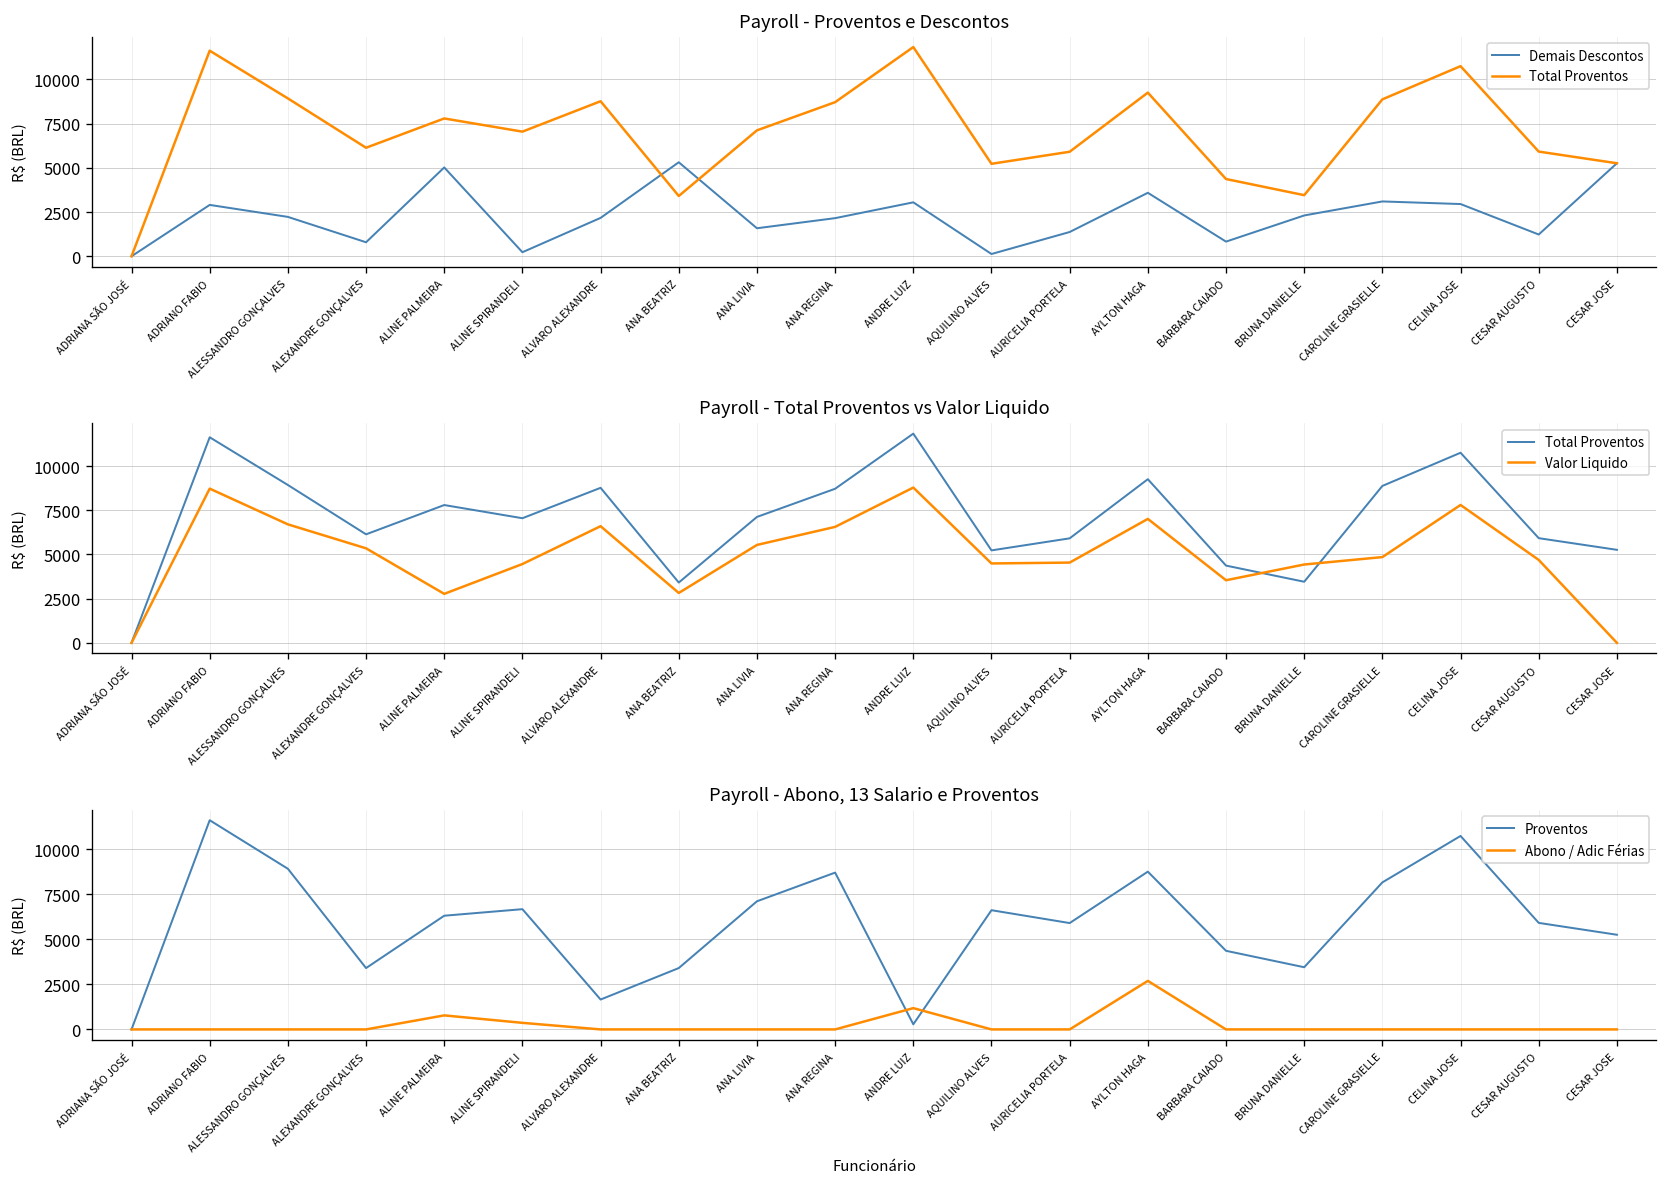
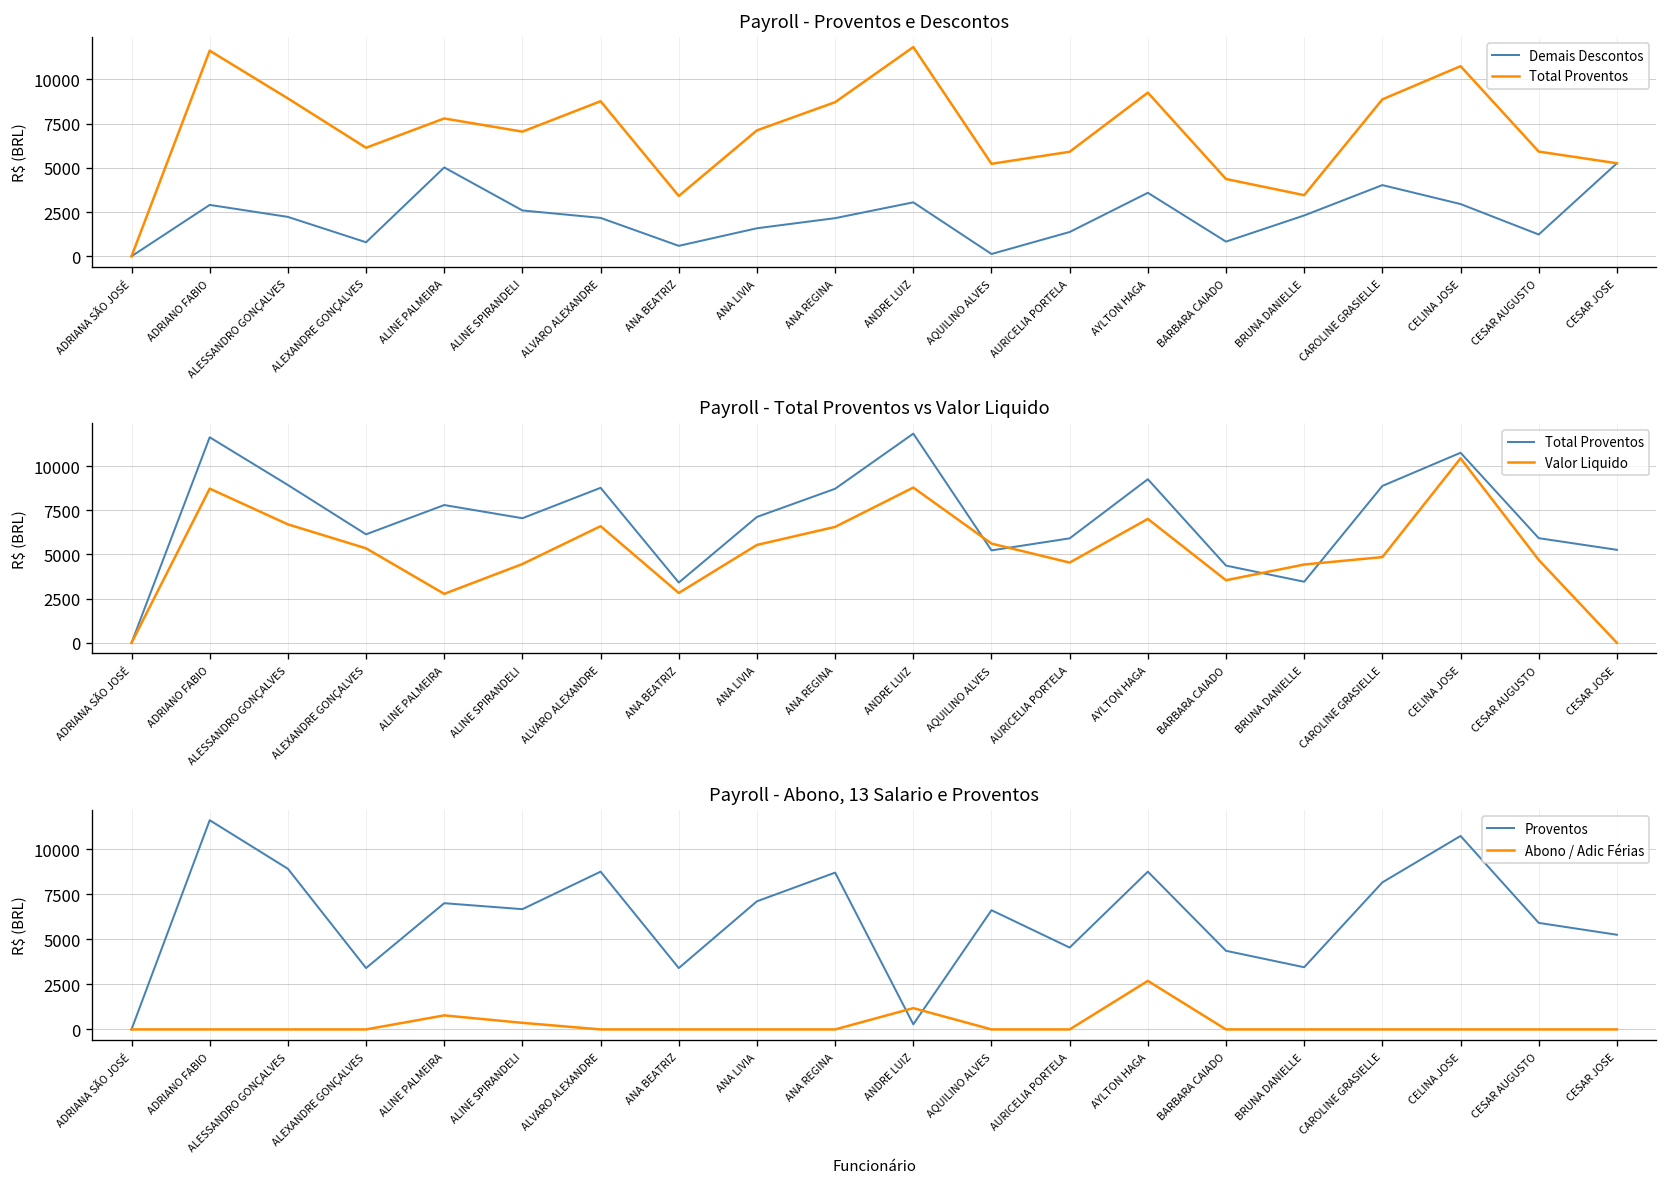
  {
    "Payroll - Proventos e Descontos": {
      "Demais Descontos": {
        "ADRIANO FABIO": 2900,
        "ALESSANDRO GONÇALVES": 2200,
        "ALEXANDRE GONÇALVES": 800,
        "ALINE PALMEIRA": 5000,
-       "ALINE SPIRANDELI": 200,
+       "ALINE SPIRANDELI": 2600,
        "ALVARO ALEXANDRE": 2200,
-       "ANA BEATRIZ": 5300,
+       "ANA BEATRIZ": 600,
        "ANA LIVIA": 1600,
        "ANA REGINA": 2200,
        "ANDRE LUIZ": 3000,
        "AQUILINO ALVES": 100,
        "AURICELIA PORTELA": 1400,
        "AYLTON HAGA": 3600,
        "BARBARA CAIADO": 800,
        "BRUNA DANIELLE": 2300,
-       "CAROLINE GRASIELLE": 3100,
+       "CAROLINE GRASIELLE": 4000,
        "CELINA JOSE": 3000,
        "CESAR AUGUSTO": 1200
      }
    },
    "Payroll - Total Proventos vs Valor Liquido": {
      "Total Proventos": {
        "ADRIANO FABIO": 11600,
        "ALESSANDRO GONÇALVES": 8900,
        "ALEXANDRE GONÇALVES": 6100,
        "ALINE PALMEIRA": 7800,
        "ALINE SPIRANDELI": 7000,
        "ALVARO ALEXANDRE": 8800,
        "ANA BEATRIZ": 3400,
        "ANA LIVIA": 7100,
        "ANA REGINA": 8700,
        "ANDRE LUIZ": 11800,
        "AQUILINO ALVES": 5200,
        "AURICELIA PORTELA": 5900,
        "AYLTON HAGA": 9300,
        "BARBARA CAIADO": 4400,
        "BRUNA DANIELLE": 3500,
        "CAROLINE GRASIELLE": 8900,
        "CELINA JOSE": 10700,
        "CESAR AUGUSTO": 5900,
        "CESAR JOSE": 5300
      },
      "Valor Liquido": {
        "ADRIANO FABIO": 8700,
        "ALESSANDRO GONÇALVES": 6700,
        "ALEXANDRE GONÇALVES": 5300,
        "ALINE PALMEIRA": 2800,
        "ALINE SPIRANDELI": 4500,
        "ALVARO ALEXANDRE": 6600,
        "ANA BEATRIZ": 2800,
        "ANA LIVIA": 5500,
        "ANA REGINA": 6600,
        "ANDRE LUIZ": 8800,
-       "AQUILINO ALVES": 4500,
+       "AQUILINO ALVES": 5600,
        "AURICELIA PORTELA": 4500,
        "AYLTON HAGA": 7000,
        "BARBARA CAIADO": 3500,
        "BRUNA DANIELLE": 4400,
        "CAROLINE GRASIELLE": 4800,
-       "CELINA JOSE": 7800,
+       "CELINA JOSE": 10400,
        "CESAR AUGUSTO": 4700,
        "CESAR JOSE": 0
      }
    },
    "Payroll - Abono, 13 Salario e Proventos": {
      "Proventos": {
        "ADRIANO FABIO": 11600,
        "ALESSANDRO GONÇALVES": 8900,
        "ALEXANDRE GONÇALVES": 3400,
-       "ALINE PALMEIRA": 6300,
+       "ALINE PALMEIRA": 7000,
        "ALINE SPIRANDELI": 6700,
-       "ALVARO ALEXANDRE": 1700,
+       "ALVARO ALEXANDRE": 8800,
        "ANA BEATRIZ": 3400,
        "ANA LIVIA": 7100,
        "ANA REGINA": 8700,
        "ANDRE LUIZ": 300,
        "AQUILINO ALVES": 6600,
-       "AURICELIA PORTELA": 5900,
+       "AURICELIA PORTELA": 4500,
        "AYLTON HAGA": 8800,
        "BARBARA CAIADO": 4400,
        "BRUNA DANIELLE": 3500,
        "CAROLINE GRASIELLE": 8200,
        "CELINA JOSE": 10700,
        "CESAR AUGUSTO": 5900,
        "CESAR JOSE": 5300
      },
      "Abono / Adic Férias": {
        "ADRIANO FABIO": 0,
        "ALESSANDRO GONÇALVES": 0,
        "ALEXANDRE GONÇALVES": 0,
        "ALINE PALMEIRA": 800,
        "ALINE SPIRANDELI": 400,
        "ALVARO ALEXANDRE": 0,
        "ANA BEATRIZ": 0,
        "ANA LIVIA": 0,
        "ANA REGINA": 0,
        "ANDRE LUIZ": 1200,
        "AQUILINO ALVES": 0,
        "AURICELIA PORTELA": 0,
        "AYLTON HAGA": 2700,
        "BARBARA CAIADO": 0,
        "BRUNA DANIELLE": 0,
        "CAROLINE GRASIELLE": 0,
        "CELINA JOSE": 0,
        "CESAR AUGUSTO": 0,
        "CESAR JOSE": 0
      }
    }
  }
